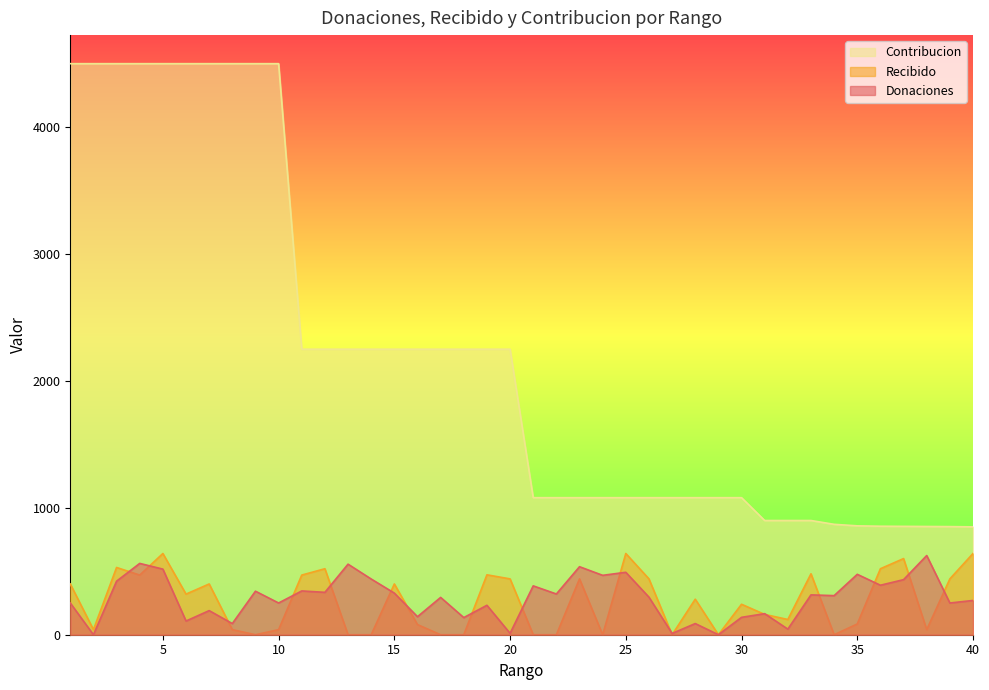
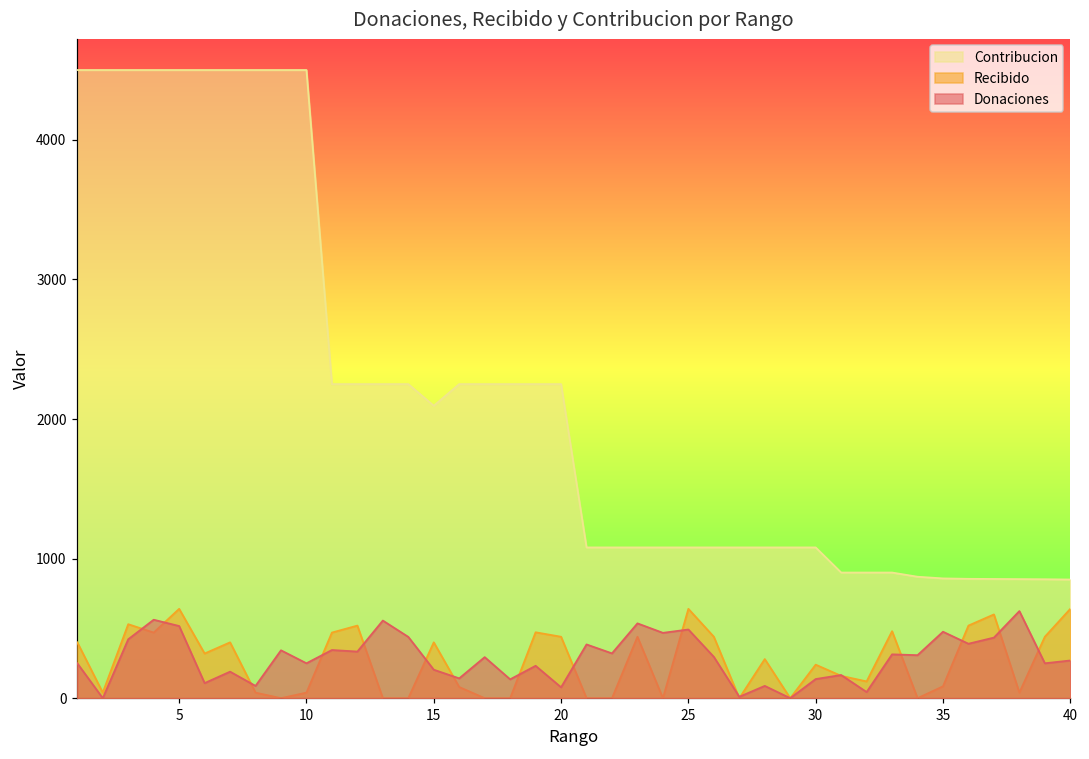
  {
    "Contribucion": {
      "5": 4500,
      "10": 4500,
-     "15": 2250,
+     "15": 2100,
      "20": 2250,
      "25": 1080,
      "30": 1080,
      "35": 860,
      "40": 850
    },
    "Recibido": {
      "5": 640,
      "10": 40,
      "15": 400,
      "20": 440,
      "25": 640,
      "30": 240,
      "35": 90,
      "40": 640
    },
    "Donaciones": {
      "5": 520,
      "10": 250,
-     "15": 330,
-     "20": 10,
+     "15": 200,
+     "20": 80,
      "25": 490,
      "30": 140,
      "35": 480,
      "40": 270
    }
  }
